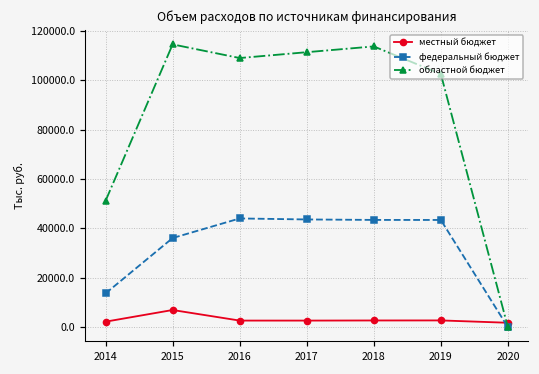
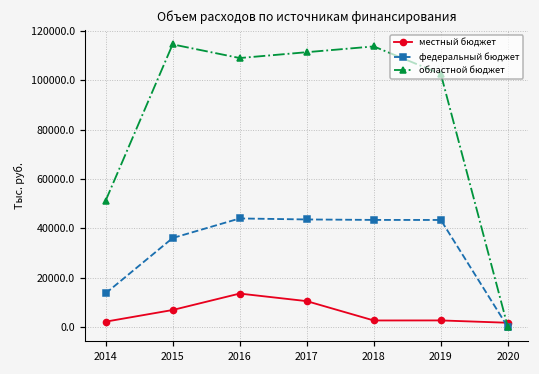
  {
    "местный бюджет": {
      "2014": 2000,
      "2015": 7000,
-     "2016": 3000,
-     "2017": 3000,
+     "2016": 14000,
+     "2017": 11000,
      "2018": 3000,
      "2019": 3000,
      "2020": 2000
    },
    "федеральный бюджет": {
      "2014": 14000,
      "2015": 36000,
      "2016": 44000,
      "2017": 44000,
      "2018": 43000,
      "2019": 43000
    },
    "областной бюджет": {
      "2014": 51000,
      "2015": 115000,
      "2016": 109000,
      "2017": 111000,
      "2018": 114000
    }
  }
